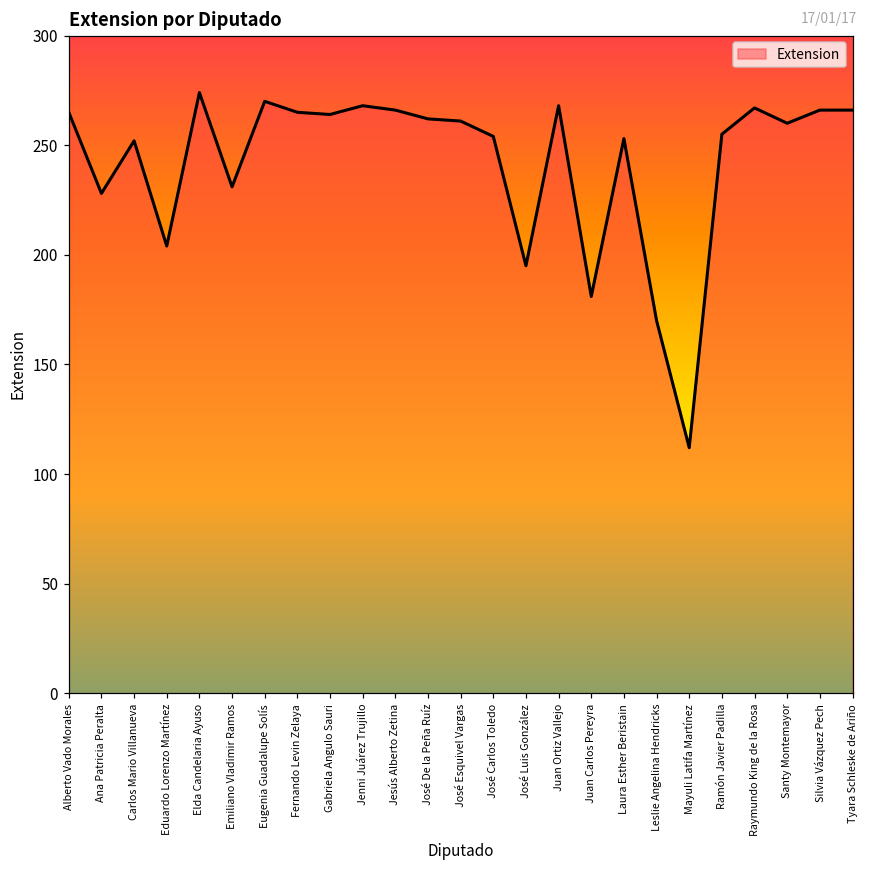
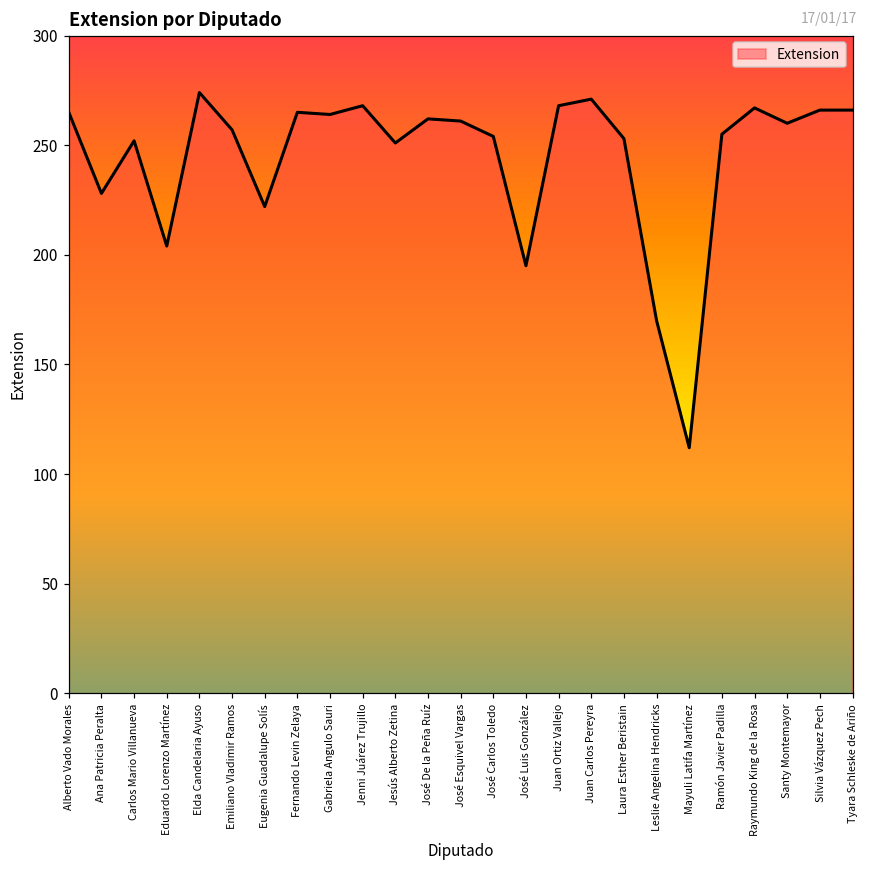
  {
    "Alberto Vado Morales": 265,
    "Ana Patricia Peralta": 228,
    "Carlos Mario Villanueva": 252,
    "Eduardo Lorenzo Martínez": 204,
    "Elda Candelaria Ayuso": 274,
-   "Emiliano Vladimir Ramos": 231,
-   "Eugenia Guadalupe Solís": 270,
+   "Emiliano Vladimir Ramos": 257,
+   "Eugenia Guadalupe Solís": 222,
    "Fernando Levin Zelaya": 265,
    "Gabriela Angulo Sauri": 264,
    "Jenni Juárez Trujillo": 268,
-   "Jesús Alberto Zetina": 266,
+   "Jesús Alberto Zetina": 251,
    "José De la Peña Ruíz": 262,
    "José Esquivel Vargas": 261,
    "José Carlos Toledo": 254,
    "José Luis González": 195,
    "Juan Ortiz Vallejo": 268,
-   "Juan Carlos Pereyra": 181,
+   "Juan Carlos Pereyra": 271,
    "Laura Esther Beristain": 253,
    "Leslie Angelina Hendricks": 170,
    "Mayuli Latifa Martínez": 112,
    "Ramón Javier Padilla": 255,
    "Raymundo King de la Rosa": 267,
    "Santy Montemayor": 260,
    "Silvia Vázquez Pech": 266,
    "Tyara Schleske de Ariño": 266
  }
